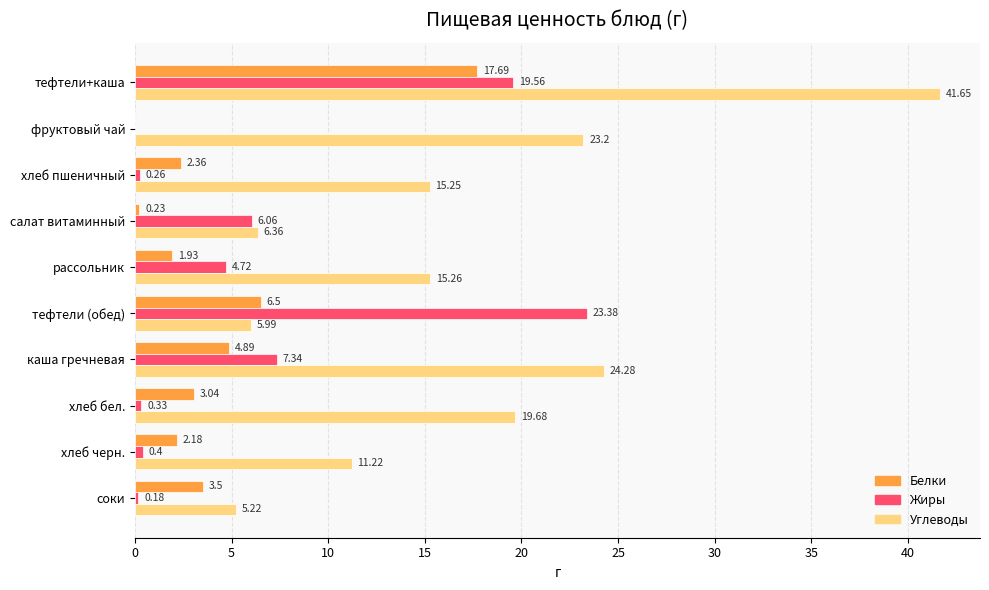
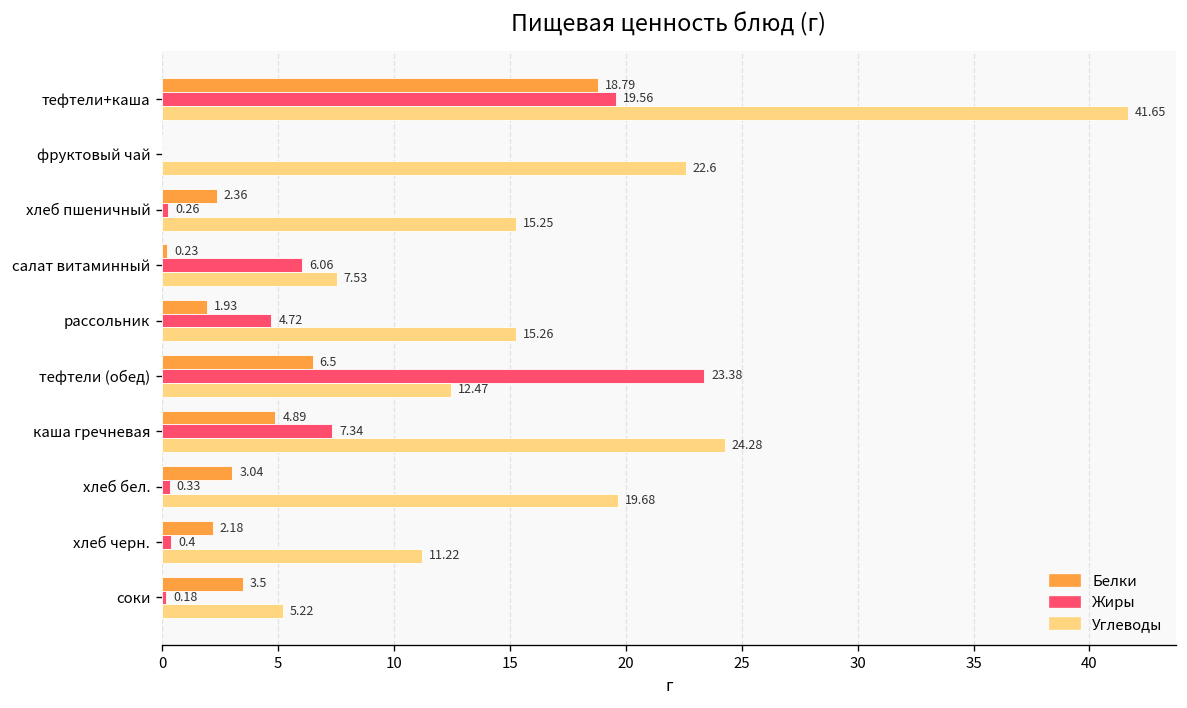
  {
    "Белки": {
-     "тефтели+каша": 17.69,
+     "тефтели+каша": 18.79,
      "хлеб пшеничный": 2.36,
      "салат витаминный": 0.23,
      "рассольник": 1.93,
      "тефтели (обед)": 6.5,
      "каша гречневая": 4.89,
      "хлеб бел.": 3.04,
      "хлеб черн.": 2.18,
      "соки": 3.5
    },
    "Жиры": {
      "тефтели+каша": 19.56,
      "хлеб пшеничный": 0.26,
      "салат витаминный": 6.06,
      "рассольник": 4.72,
      "тефтели (обед)": 23.38,
      "каша гречневая": 7.34,
      "хлеб бел.": 0.33,
      "хлеб черн.": 0.4,
      "соки": 0.18
    },
    "Углеводы": {
      "тефтели+каша": 41.65,
-     "фруктовый чай": 23.2,
+     "фруктовый чай": 22.6,
      "хлеб пшеничный": 15.25,
-     "салат витаминный": 6.36,
+     "салат витаминный": 7.53,
      "рассольник": 15.26,
-     "тефтели (обед)": 5.99,
+     "тефтели (обед)": 12.47,
      "каша гречневая": 24.28,
      "хлеб бел.": 19.68,
      "хлеб черн.": 11.22,
      "соки": 5.22
    }
  }
